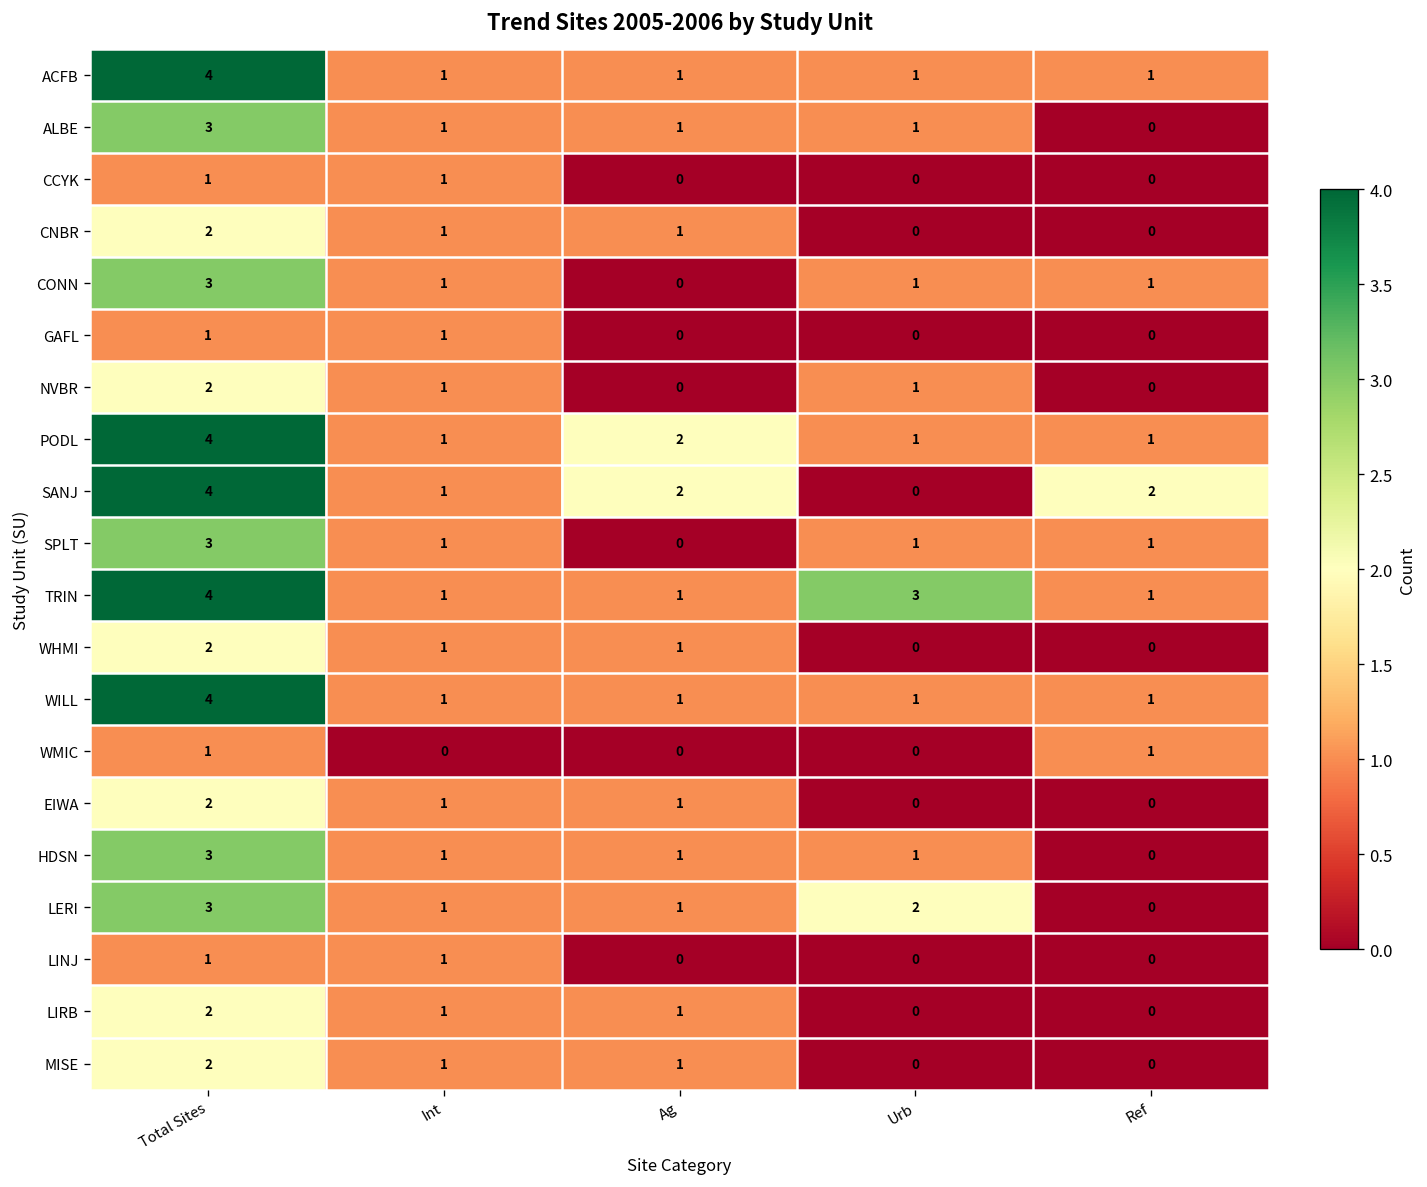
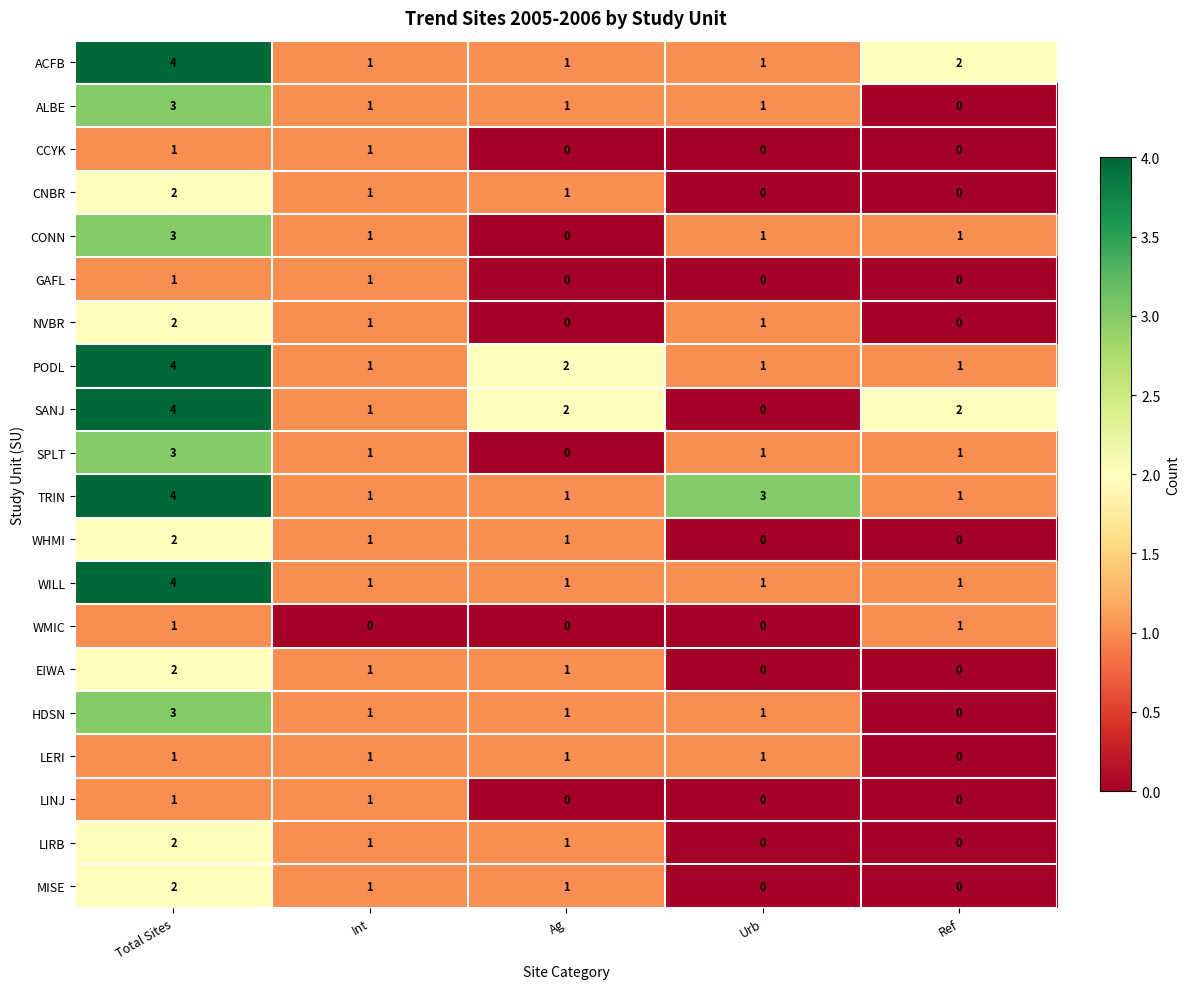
  {
    "ACFB": {
      "Total Sites": 4,
      "Int": 1,
      "Ag": 1,
      "Urb": 1,
-     "Ref": 1
+     "Ref": 2
    },
    "ALBE": {
      "Total Sites": 3,
      "Int": 1,
      "Ag": 1,
      "Urb": 1,
      "Ref": 0
    },
    "CCYK": {
      "Total Sites": 1,
      "Int": 1,
      "Ag": 0,
      "Urb": 0,
      "Ref": 0
    },
    "CNBR": {
      "Total Sites": 2,
      "Int": 1,
      "Ag": 1,
      "Urb": 0,
      "Ref": 0
    },
    "CONN": {
      "Total Sites": 3,
      "Int": 1,
      "Ag": 0,
      "Urb": 1,
      "Ref": 1
    },
    "GAFL": {
      "Total Sites": 1,
      "Int": 1,
      "Ag": 0,
      "Urb": 0,
      "Ref": 0
    },
    "NVBR": {
      "Total Sites": 2,
      "Int": 1,
      "Ag": 0,
      "Urb": 1,
      "Ref": 0
    },
    "PODL": {
      "Total Sites": 4,
      "Int": 1,
      "Ag": 2,
      "Urb": 1,
      "Ref": 1
    },
    "SANJ": {
      "Total Sites": 4,
      "Int": 1,
      "Ag": 2,
      "Urb": 0,
      "Ref": 2
    },
    "SPLT": {
      "Total Sites": 3,
      "Int": 1,
      "Ag": 0,
      "Urb": 1,
      "Ref": 1
    },
    "TRIN": {
      "Total Sites": 4,
      "Int": 1,
      "Ag": 1,
      "Urb": 3,
      "Ref": 1
    },
    "WHMI": {
      "Total Sites": 2,
      "Int": 1,
      "Ag": 1,
      "Urb": 0,
      "Ref": 0
    },
    "WILL": {
      "Total Sites": 4,
      "Int": 1,
      "Ag": 1,
      "Urb": 1,
      "Ref": 1
    },
    "WMIC": {
      "Total Sites": 1,
      "Int": 0,
      "Ag": 0,
      "Urb": 0,
      "Ref": 1
    },
    "EIWA": {
      "Total Sites": 2,
      "Int": 1,
      "Ag": 1,
      "Urb": 0,
      "Ref": 0
    },
    "HDSN": {
      "Total Sites": 3,
      "Int": 1,
      "Ag": 1,
      "Urb": 1,
      "Ref": 0
    },
    "LERI": {
-     "Total Sites": 3,
+     "Total Sites": 1,
      "Int": 1,
      "Ag": 1,
-     "Urb": 2,
+     "Urb": 1,
      "Ref": 0
    },
    "LINJ": {
      "Total Sites": 1,
      "Int": 1,
      "Ag": 0,
      "Urb": 0,
      "Ref": 0
    },
    "LIRB": {
      "Total Sites": 2,
      "Int": 1,
      "Ag": 1,
      "Urb": 0,
      "Ref": 0
    },
    "MISE": {
      "Total Sites": 2,
      "Int": 1,
      "Ag": 1,
      "Urb": 0,
      "Ref": 0
    }
  }
